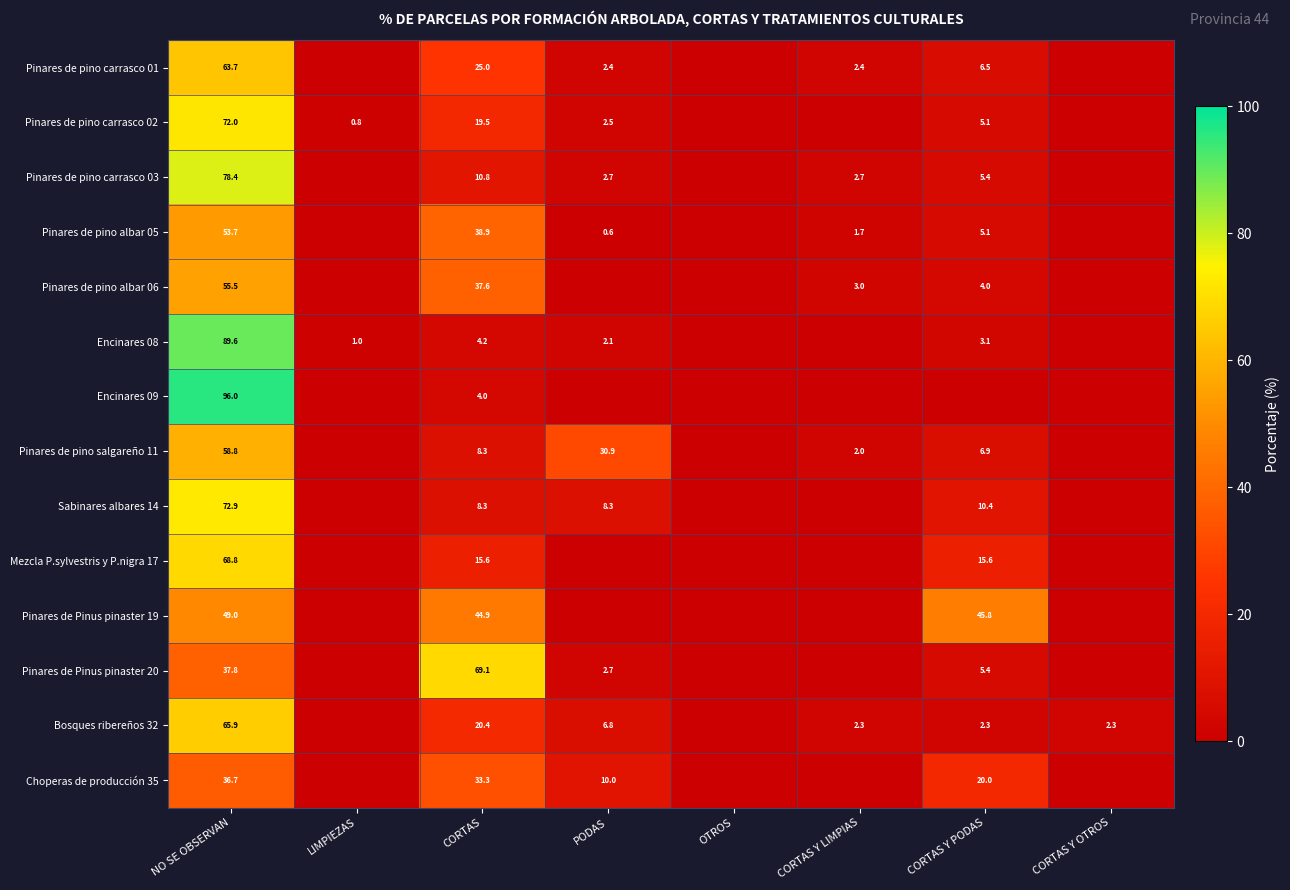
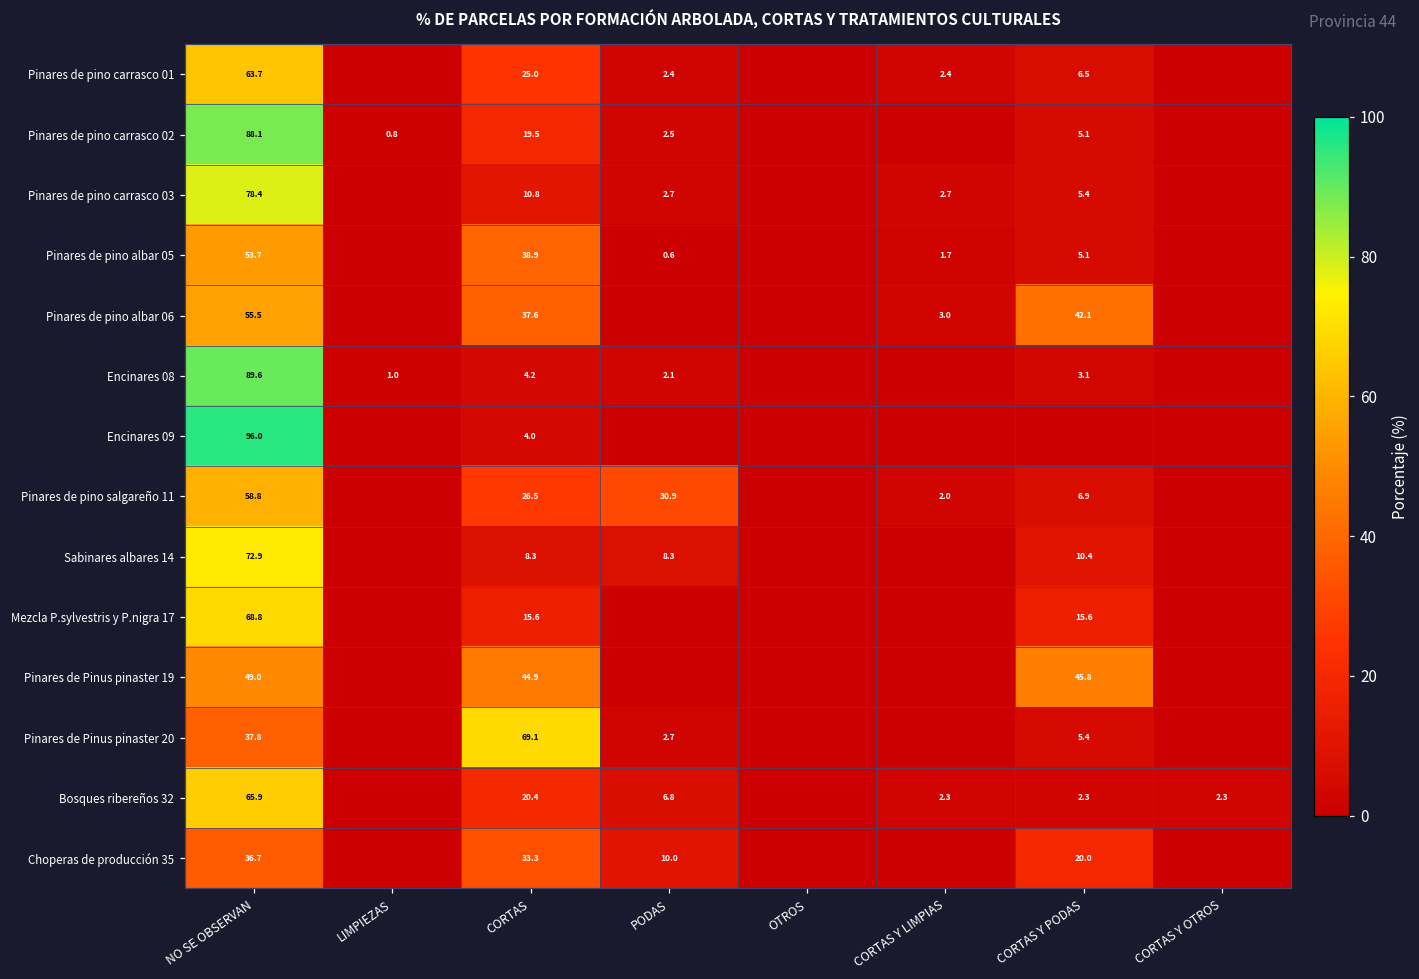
  {
    "Pinares de pino carrasco 01": {
      "NO SE OBSERVAN": 63.7,
      "CORTAS": 25.0,
      "PODAS": 2.4,
      "CORTAS Y LIMPIAS": 2.4,
      "CORTAS Y PODAS": 6.5
    },
    "Pinares de pino carrasco 02": {
-     "NO SE OBSERVAN": 72.0,
+     "NO SE OBSERVAN": 88.1,
      "LIMPIEZAS": 0.8,
      "CORTAS": 19.5,
      "PODAS": 2.5,
      "CORTAS Y PODAS": 5.1
    },
    "Pinares de pino carrasco 03": {
      "NO SE OBSERVAN": 78.4,
      "CORTAS": 10.8,
      "PODAS": 2.7,
      "CORTAS Y LIMPIAS": 2.7,
      "CORTAS Y PODAS": 5.4
    },
    "Pinares de pino albar 05": {
      "NO SE OBSERVAN": 53.7,
      "CORTAS": 38.9,
      "PODAS": 0.6,
      "CORTAS Y LIMPIAS": 1.7,
      "CORTAS Y PODAS": 5.1
    },
    "Pinares de pino albar 06": {
      "NO SE OBSERVAN": 55.5,
      "CORTAS": 37.6,
      "CORTAS Y LIMPIAS": 3.0,
-     "CORTAS Y PODAS": 4.0
+     "CORTAS Y PODAS": 42.1
    },
    "Encinares 08": {
      "NO SE OBSERVAN": 89.6,
      "LIMPIEZAS": 1.0,
      "CORTAS": 4.2,
      "PODAS": 2.1,
      "CORTAS Y PODAS": 3.1
    },
    "Encinares 09": {
      "NO SE OBSERVAN": 96.0,
      "CORTAS": 4.0
    },
    "Pinares de pino salgareño 11": {
      "NO SE OBSERVAN": 58.8,
-     "CORTAS": 8.3,
+     "CORTAS": 26.5,
      "PODAS": 30.9,
      "CORTAS Y LIMPIAS": 2.0,
      "CORTAS Y PODAS": 6.9
    },
    "Sabinares albares 14": {
      "NO SE OBSERVAN": 72.9,
      "CORTAS": 8.3,
      "PODAS": 8.3,
      "CORTAS Y PODAS": 10.4
    },
    "Mezcla P.sylvestris y P.nigra 17": {
      "NO SE OBSERVAN": 68.8,
      "CORTAS": 15.6,
      "CORTAS Y PODAS": 15.6
    },
    "Pinares de Pinus pinaster 19": {
      "NO SE OBSERVAN": 49.0,
      "CORTAS": 44.9,
      "CORTAS Y PODAS": 45.8
    },
    "Pinares de Pinus pinaster 20": {
      "NO SE OBSERVAN": 37.8,
      "CORTAS": 69.1,
      "PODAS": 2.7,
      "CORTAS Y PODAS": 5.4
    },
    "Bosques ribereños 32": {
      "NO SE OBSERVAN": 65.9,
      "CORTAS": 20.4,
      "PODAS": 6.8,
      "CORTAS Y LIMPIAS": 2.3,
      "CORTAS Y PODAS": 2.3,
      "CORTAS Y OTROS": 2.3
    },
    "Choperas de producción 35": {
      "NO SE OBSERVAN": 36.7,
      "CORTAS": 33.3,
      "PODAS": 10.0,
      "CORTAS Y PODAS": 20.0
    }
  }
